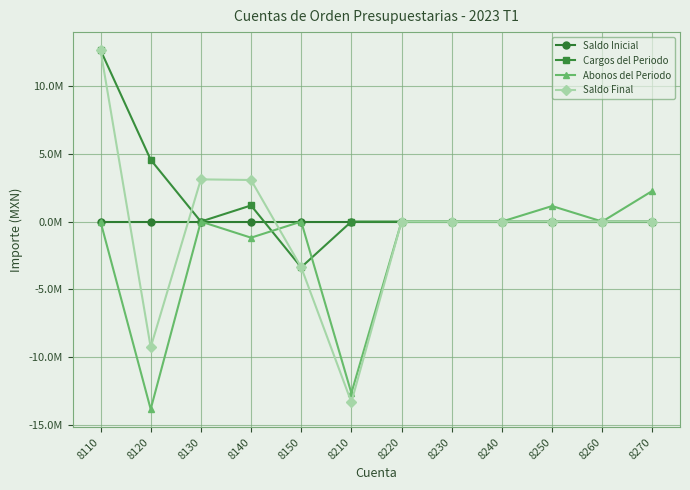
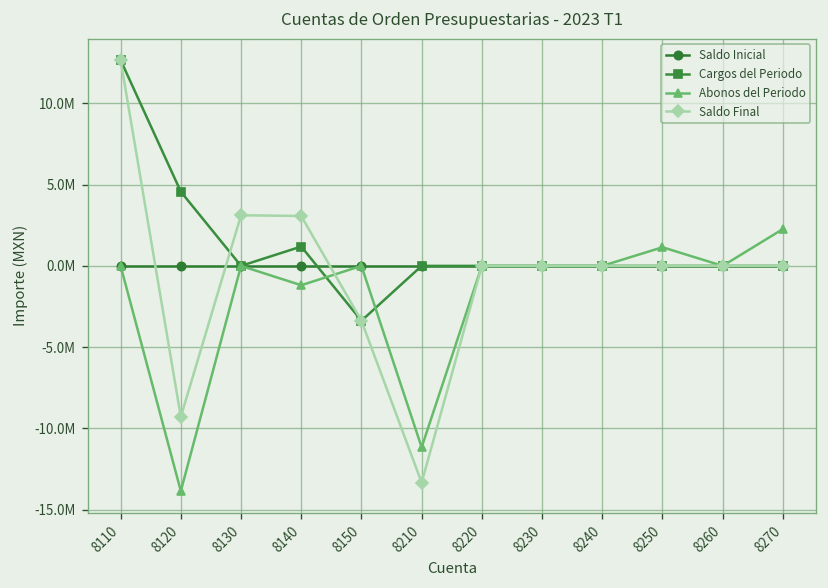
  {
    "Abonos del Periodo": {
      "8120": -13800000,
      "8140": -1200000,
-     "8210": -12700000,
+     "8210": -11200000,
      "8250": 1100000,
      "8270": 2300000
    },
    "Saldo Final": {
      "8120": -9300000,
      "8130": 3100000,
      "8140": 3100000,
      "8210": -13300000
    }
  }
